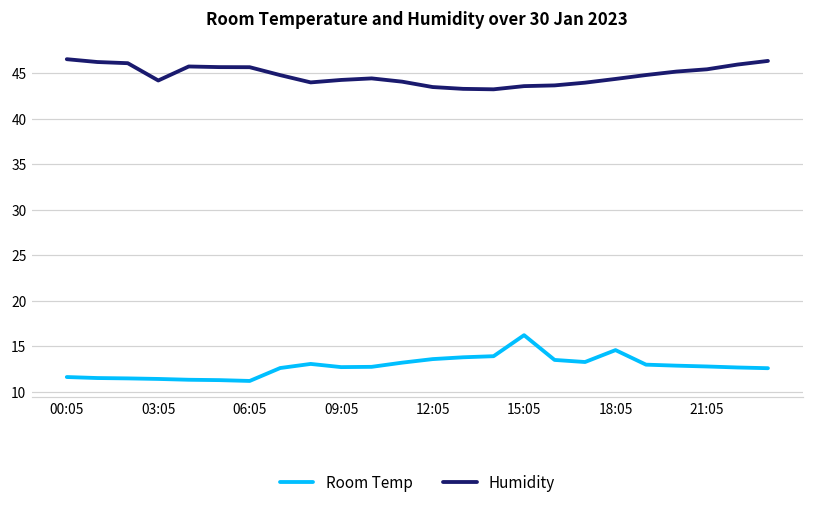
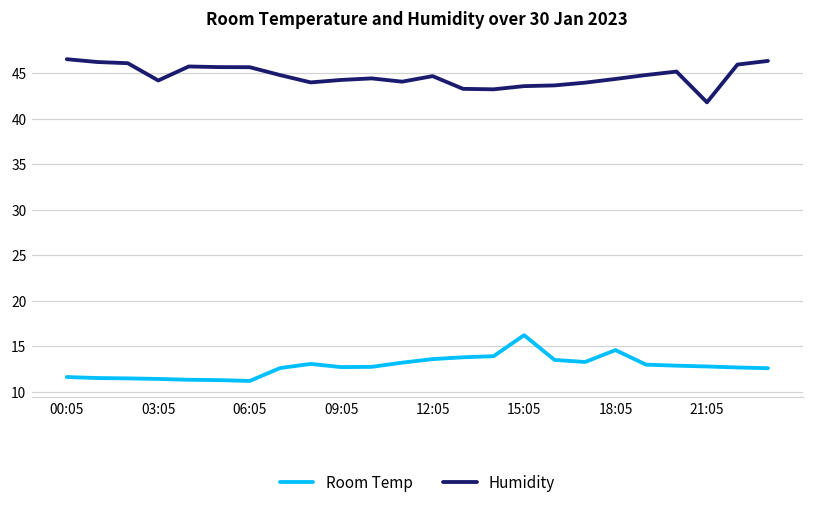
  {
    "Room Temp": {
      "00:05": 12,
      "03:05": 11,
      "06:05": 11,
      "09:05": 13,
      "12:05": 14,
      "15:05": 16,
      "18:05": 15,
      "21:05": 13
    },
    "Humidity": {
      "00:05": 47,
      "03:05": 44,
      "06:05": 46,
      "09:05": 44,
-     "12:05": 44,
+     "12:05": 45,
      "15:05": 44,
      "18:05": 44,
-     "21:05": 45
+     "21:05": 42
    }
  }
